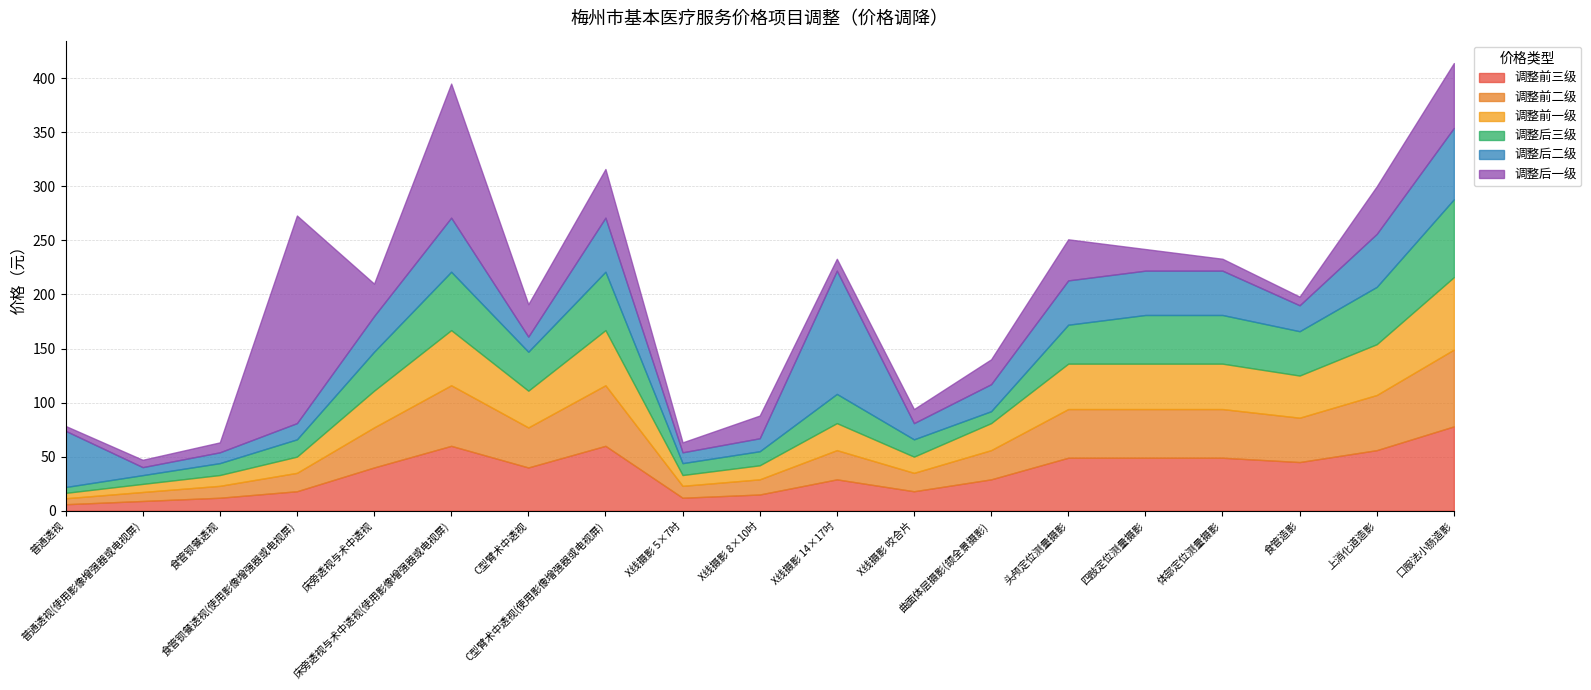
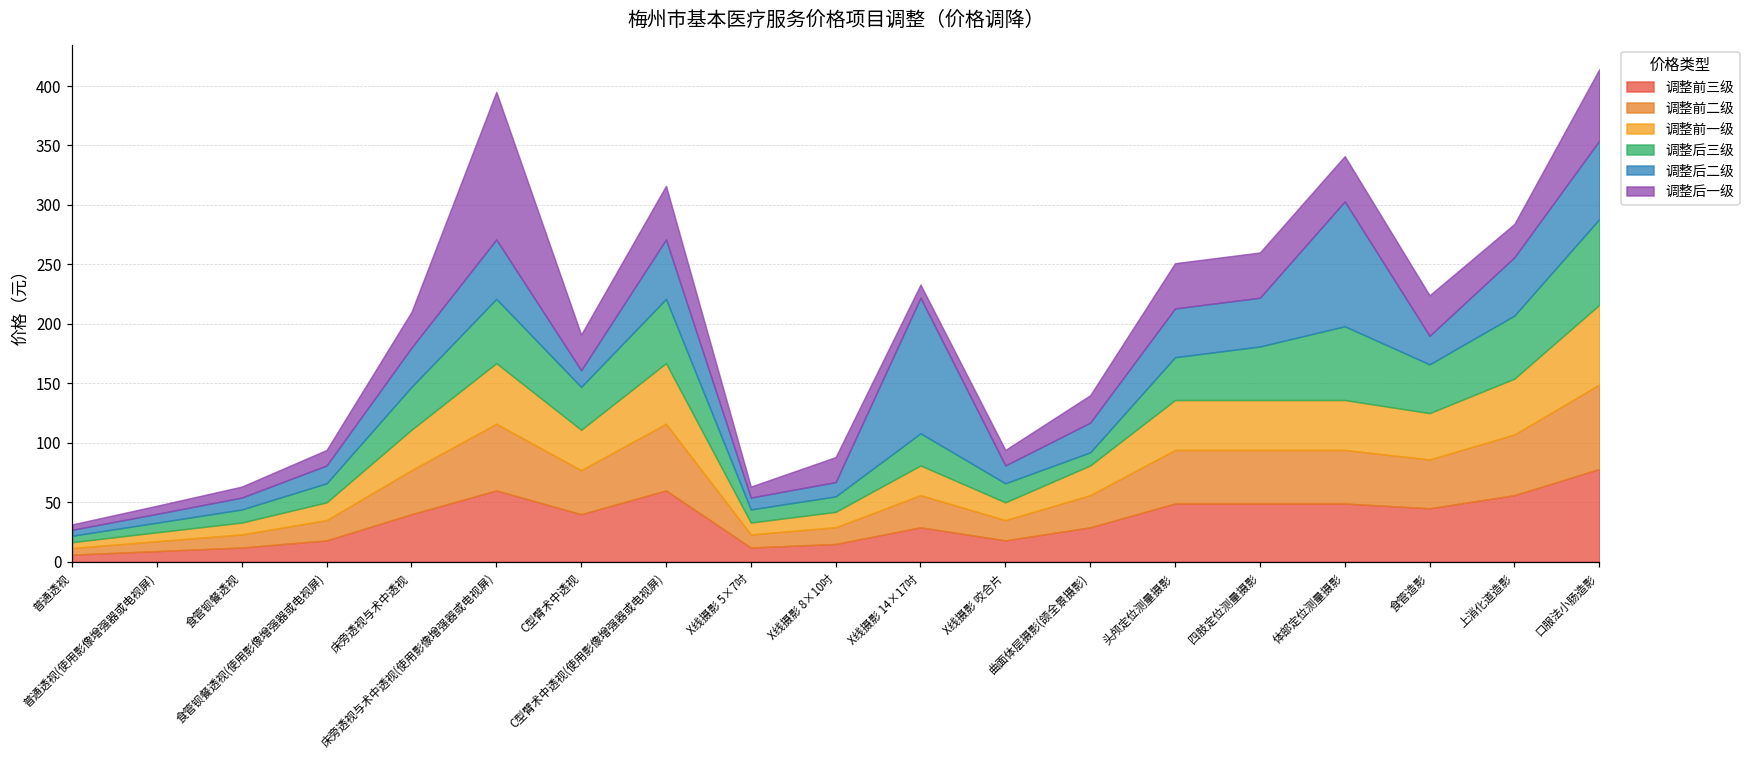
  {
    "调整后三级": {
      "普通透视": 5,
      "普通透视(使用影像增强器或电视屏)": 8,
      "食管钡餐透视": 11,
      "食管钡餐透视(使用影像增强器或电视屏)": 16,
      "床旁透视与术中透视": 36,
      "床旁透视与术中透视(使用影像增强器或电视屏)": 54,
      "C型臂术中透视": 36,
      "C型臂术中透视(使用影像增强器或电视屏)": 54,
      "X线摄影 5×7吋": 11,
      "X线摄影 8×10吋": 13,
      "X线摄影 14×17吋": 27,
      "X线摄影 咬合片": 16,
      "曲面体层摄影(颌全景摄影)": 11,
      "头颅定位测量摄影": 36,
      "四肢定位测量摄影": 45,
-     "体部定位测量摄影": 45,
+     "体部定位测量摄影": 62,
      "食管造影": 41,
      "上消化道造影": 53,
      "口服法小肠造影": 72
    },
    "调整后二级": {
-     "普通透视": 52,
+     "普通透视": 5,
      "普通透视(使用影像增强器或电视屏)": 7,
      "食管钡餐透视": 10,
      "食管钡餐透视(使用影像增强器或电视屏)": 15,
      "床旁透视与术中透视": 33,
      "床旁透视与术中透视(使用影像增强器或电视屏)": 50,
      "C型臂术中透视": 14,
      "C型臂术中透视(使用影像增强器或电视屏)": 50,
      "X线摄影 5×7吋": 10,
      "X线摄影 8×10吋": 12,
      "X线摄影 14×17吋": 114,
      "X线摄影 咬合片": 15,
      "曲面体层摄影(颌全景摄影)": 25,
      "头颅定位测量摄影": 41,
      "四肢定位测量摄影": 41,
-     "体部定位测量摄影": 41,
+     "体部定位测量摄影": 105,
      "食管造影": 24,
      "上消化道造影": 49,
      "口服法小肠造影": 66
    },
    "调整后一级": {
      "普通透视": 5,
      "普通透视(使用影像增强器或电视屏)": 7,
      "食管钡餐透视": 9,
-     "食管钡餐透视(使用影像增强器或电视屏)": 192,
+     "食管钡餐透视(使用影像增强器或电视屏)": 13,
      "床旁透视与术中透视": 30,
      "床旁透视与术中透视(使用影像增强器或电视屏)": 124,
      "C型臂术中透视": 30,
      "C型臂术中透视(使用影像增强器或电视屏)": 45,
      "X线摄影 5×7吋": 9,
      "X线摄影 8×10吋": 21,
      "X线摄影 14×17吋": 11,
      "X线摄影 咬合片": 13,
      "曲面体层摄影(颌全景摄影)": 23,
      "头颅定位测量摄影": 38,
-     "四肢定位测量摄影": 20,
-     "体部定位测量摄影": 11,
-     "食管造影": 8,
-     "上消化道造影": 44,
+     "四肢定位测量摄影": 38,
+     "体部定位测量摄影": 38,
+     "食管造影": 34,
+     "上消化道造影": 28,
      "口服法小肠造影": 60
    }
  }
